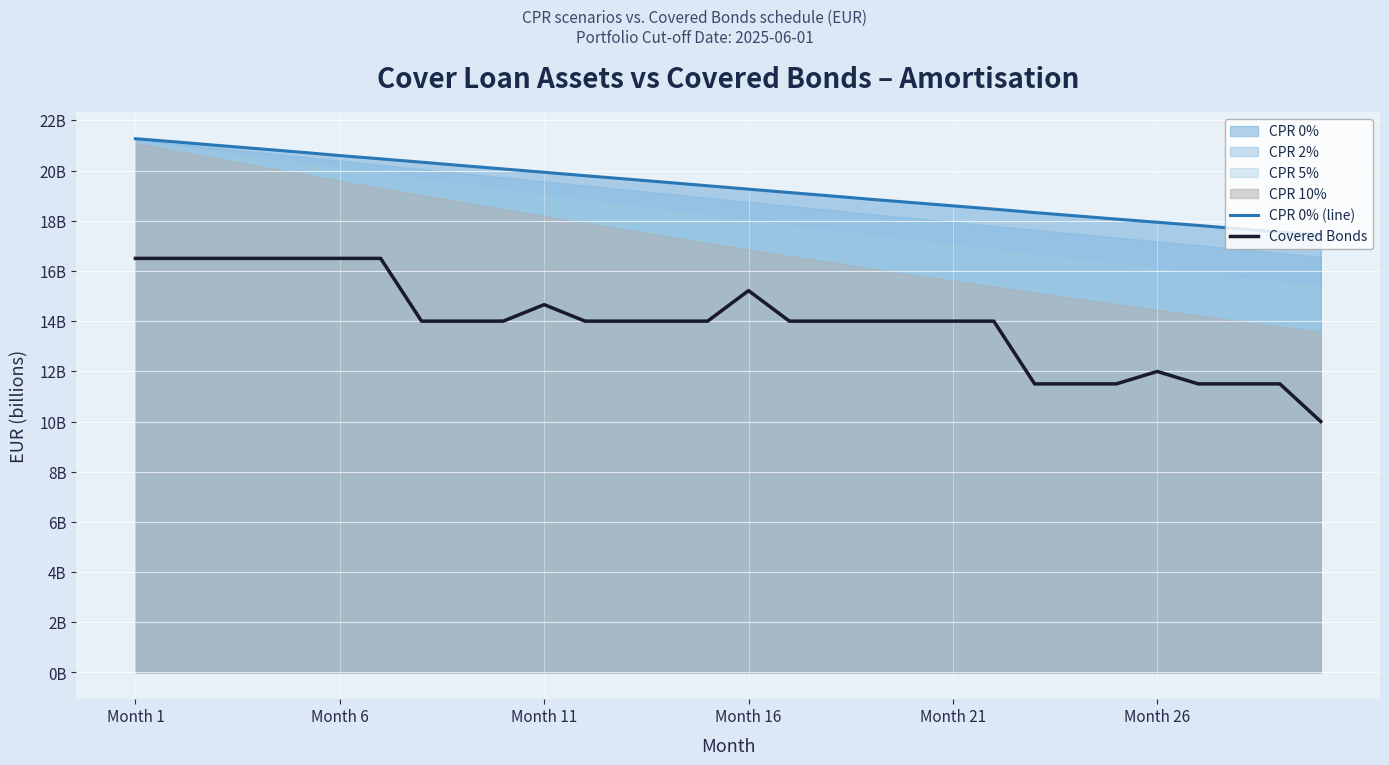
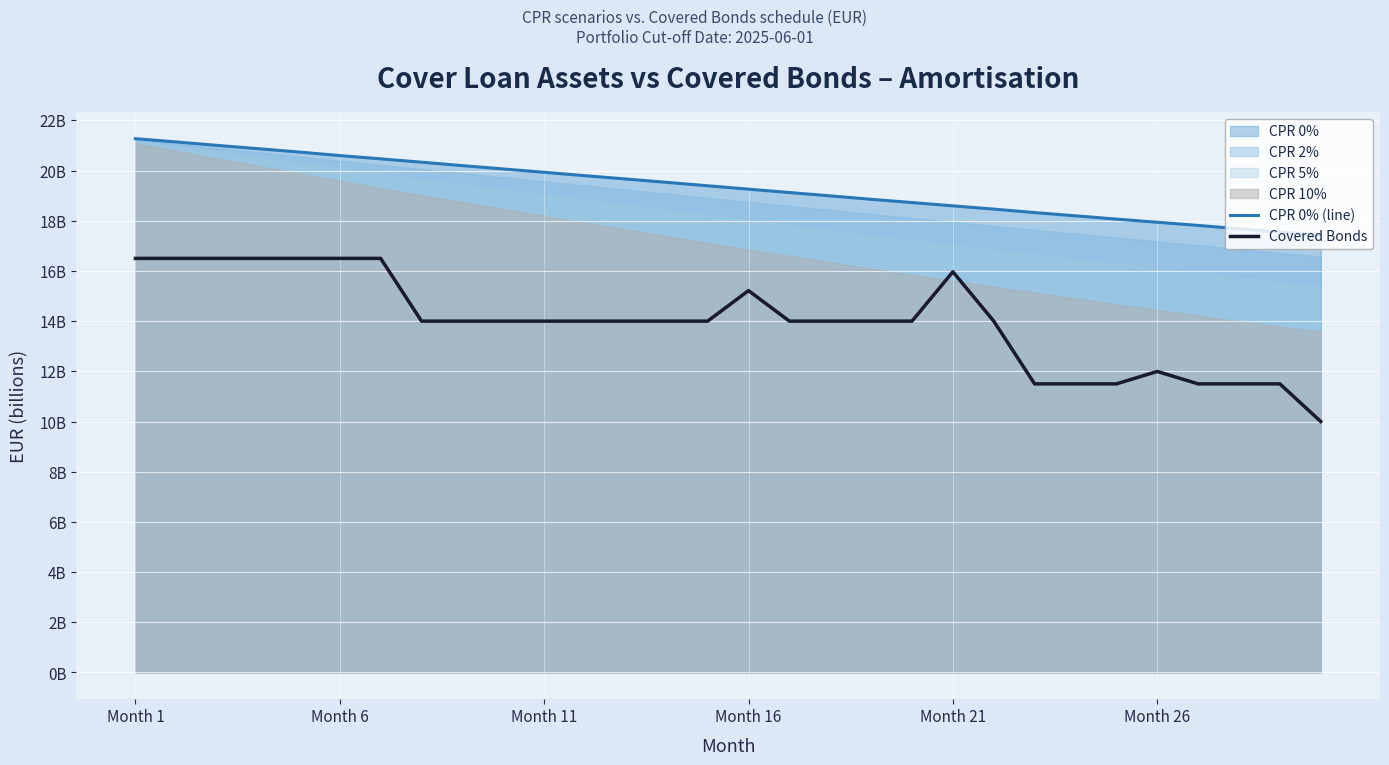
  {
    "Covered Bonds": {
      "Month 1": 16500000000,
      "Month 6": 16500000000,
-     "Month 11": 14700000000,
+     "Month 11": 14000000000,
      "Month 16": 15200000000,
-     "Month 21": 14000000000,
+     "Month 21": 16000000000,
      "Month 26": 12000000000
    }
  }
